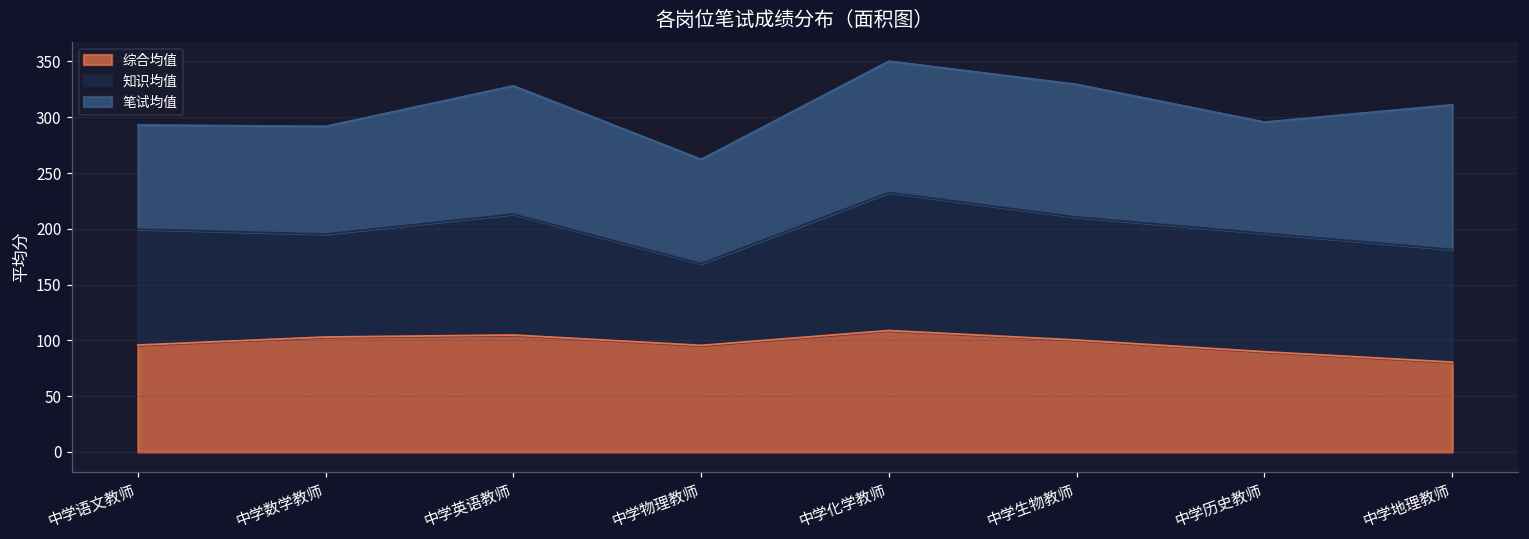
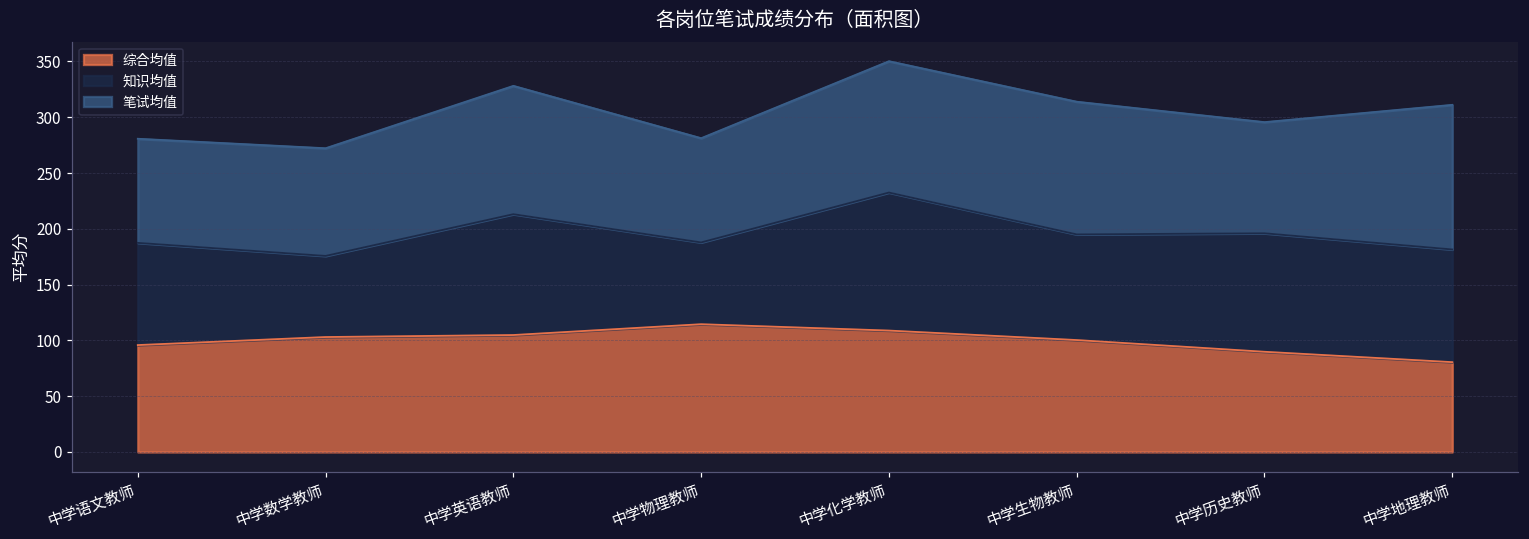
  {
    "综合均值": {
      "中学语文教师": 96,
      "中学数学教师": 103,
      "中学英语教师": 105,
-     "中学物理教师": 96,
+     "中学物理教师": 115,
      "中学化学教师": 109,
      "中学生物教师": 100,
      "中学历史教师": 90,
      "中学地理教师": 81
    },
    "知识均值": {
-     "中学语文教师": 104,
-     "中学数学教师": 92,
+     "中学语文教师": 92,
+     "中学数学教师": 73,
      "中学英语教师": 108,
      "中学物理教师": 73,
      "中学化学教师": 124,
-     "中学生物教师": 110,
+     "中学生物教师": 95,
      "中学历史教师": 106,
      "中学地理教师": 101
    },
    "笔试均值": {
      "中学语文教师": 93,
      "中学数学教师": 97,
      "中学英语教师": 115,
      "中学物理教师": 93,
      "中学化学教师": 118,
      "中学生物教师": 119,
      "中学历史教师": 100,
      "中学地理教师": 130
    }
  }
